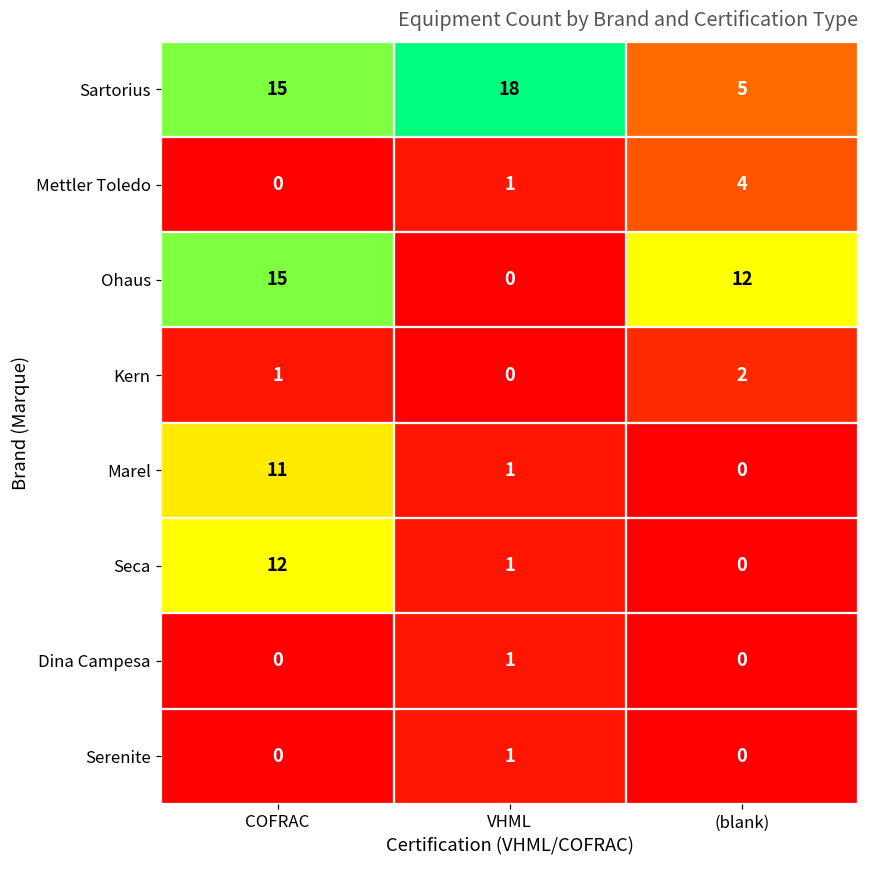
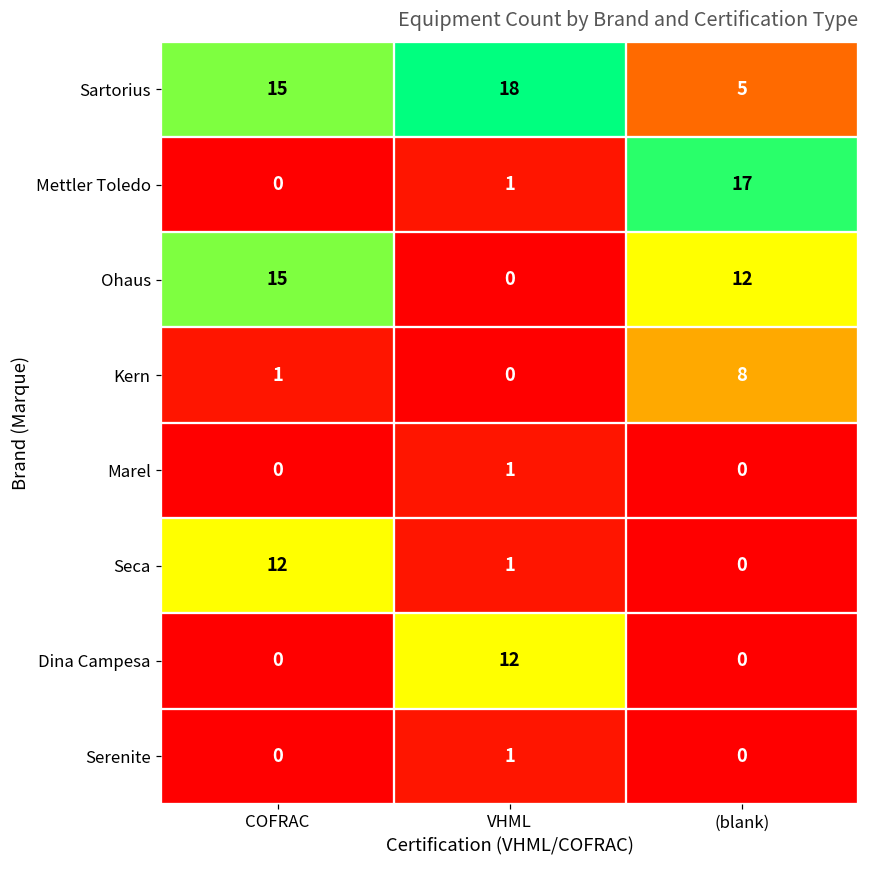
  {
    "Sartorius": {
      "COFRAC": 15,
      "VHML": 18,
      "(blank)": 5
    },
    "Mettler Toledo": {
      "COFRAC": 0,
      "VHML": 1,
-     "(blank)": 4
+     "(blank)": 17
    },
    "Ohaus": {
      "COFRAC": 15,
      "VHML": 0,
      "(blank)": 12
    },
    "Kern": {
      "COFRAC": 1,
      "VHML": 0,
-     "(blank)": 2
+     "(blank)": 8
    },
    "Marel": {
-     "COFRAC": 11,
+     "COFRAC": 0,
      "VHML": 1,
      "(blank)": 0
    },
    "Seca": {
      "COFRAC": 12,
      "VHML": 1,
      "(blank)": 0
    },
    "Dina Campesa": {
      "COFRAC": 0,
-     "VHML": 1,
+     "VHML": 12,
      "(blank)": 0
    },
    "Serenite": {
      "COFRAC": 0,
      "VHML": 1,
      "(blank)": 0
    }
  }
